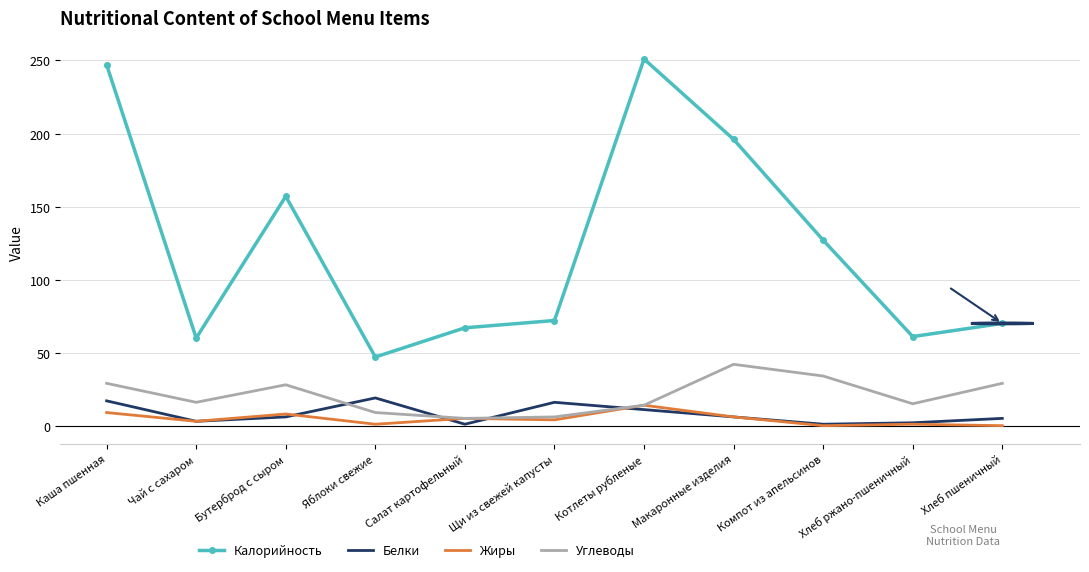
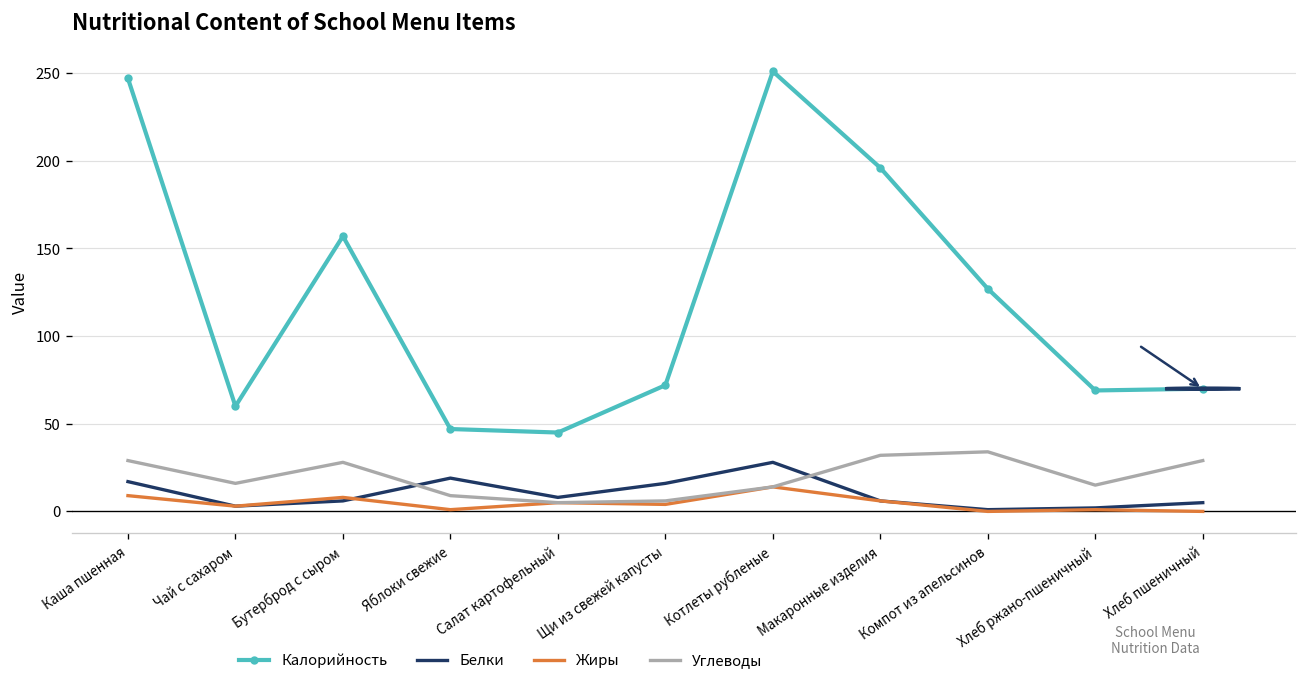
  {
    "Калорийность": {
      "Каша пшенная": 247,
      "Чай с сахаром": 60,
      "Бутерброд с сыром": 157,
      "Яблоки свежие": 47,
-     "Салат картофельный": 67,
+     "Салат картофельный": 45,
      "Щи из свежей капусты": 72,
      "Котлеты рубленые": 251,
      "Макаронные изделия": 196,
      "Компот из апельсинов": 127,
-     "Хлеб ржано-пшеничный": 61,
+     "Хлеб ржано-пшеничный": 69,
      "Хлеб пшеничный": 70
    },
    "Белки": {
      "Каша пшенная": 17,
      "Бутерброд с сыром": 6,
      "Яблоки свежие": 19,
-     "Салат картофельный": 1,
+     "Салат картофельный": 8,
      "Щи из свежей капусты": 16,
-     "Котлеты рубленые": 11,
+     "Котлеты рубленые": 28,
      "Хлеб пшеничный": 5
    },
    "Жиры": {
      "Каша пшенная": 9,
      "Бутерброд с сыром": 8,
      "Яблоки свежие": 1,
      "Щи из свежей капусты": 4,
      "Хлеб пшеничный": 0
    },
    "Углеводы": {
      "Каша пшенная": 29,
      "Чай с сахаром": 16,
      "Бутерброд с сыром": 28,
      "Яблоки свежие": 9,
      "Щи из свежей капусты": 6,
-     "Макаронные изделия": 42,
+     "Макаронные изделия": 32,
      "Компот из апельсинов": 34,
      "Хлеб ржано-пшеничный": 15,
      "Хлеб пшеничный": 29
    }
  }
